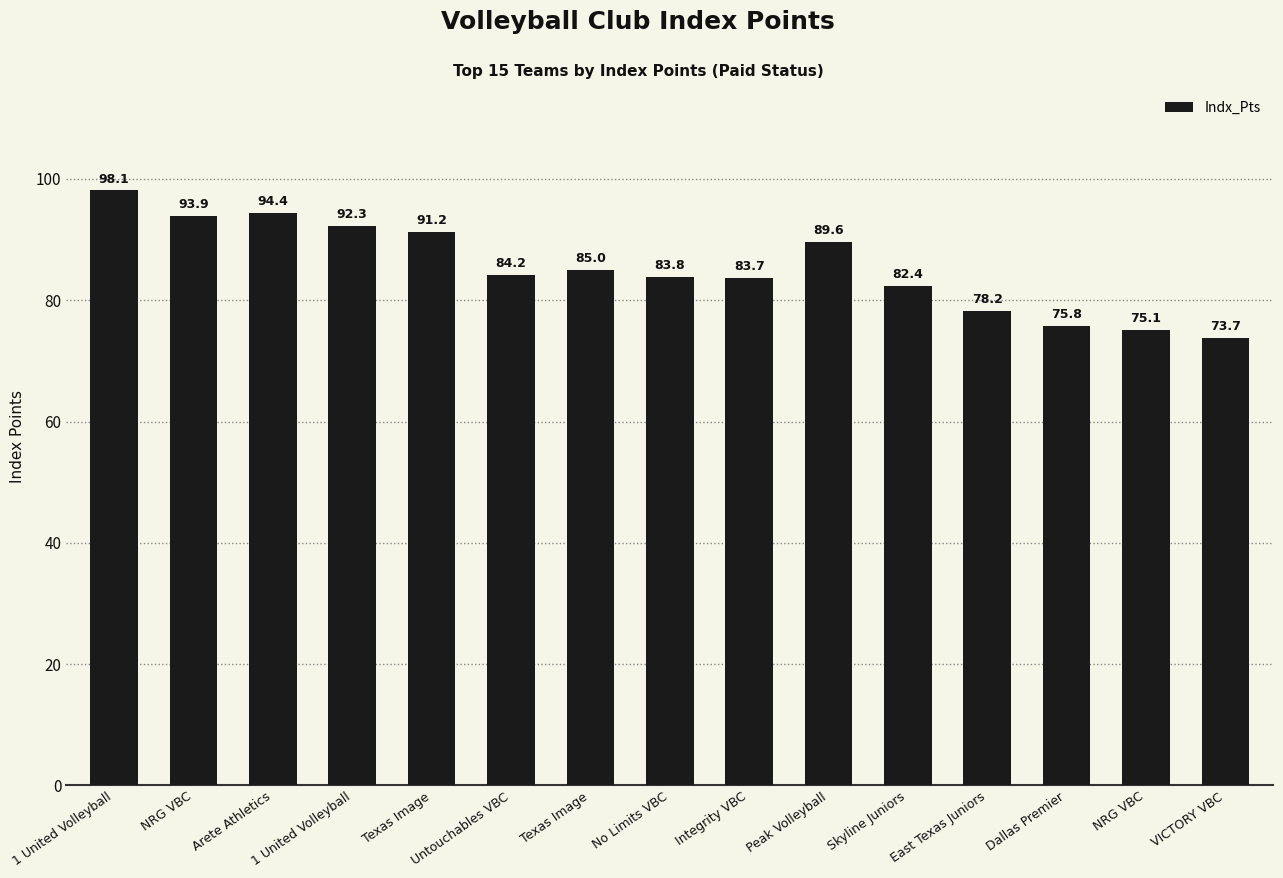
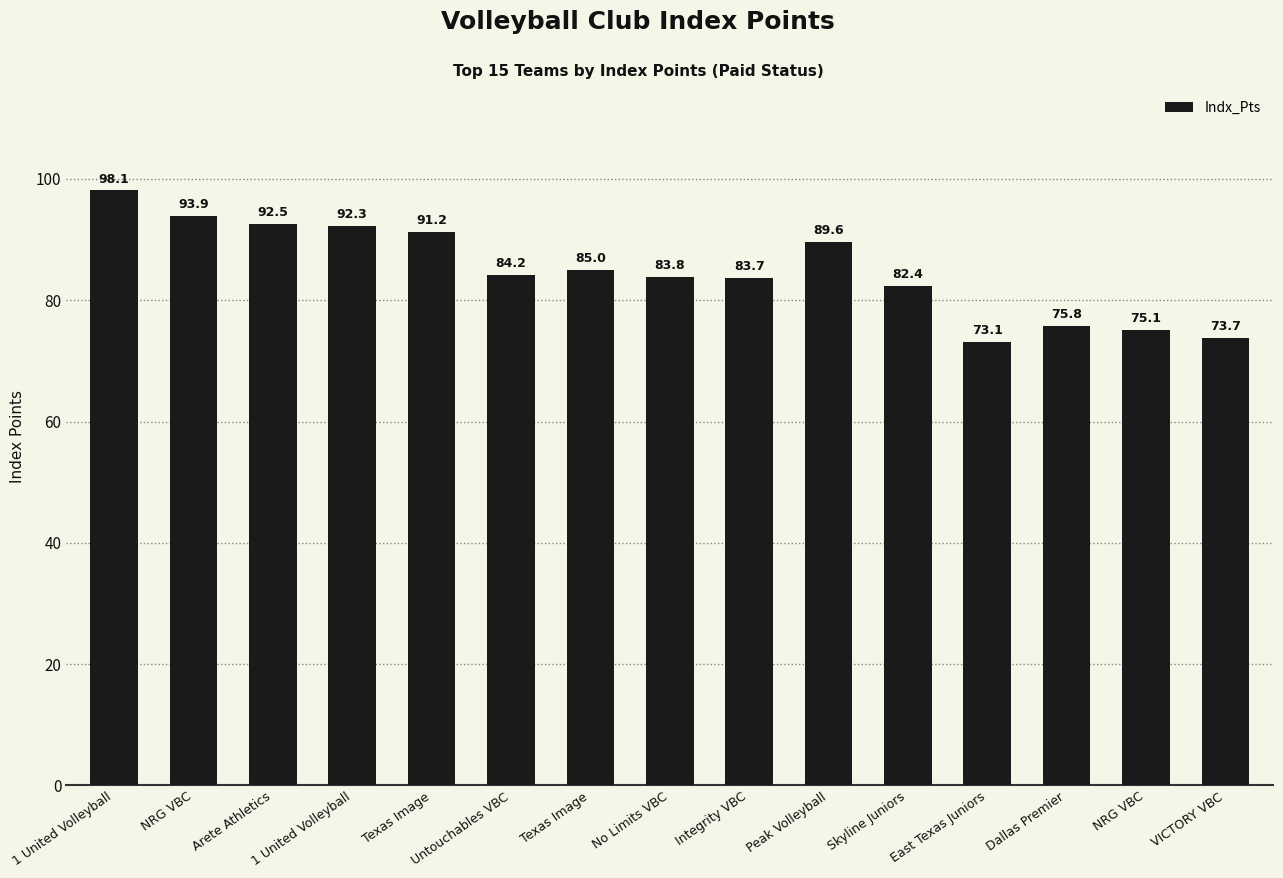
  {
-   "Arete Athletics": 94.4,
+   "Arete Athletics": 92.5,
    "Untouchables VBC": 84.2,
    "No Limits VBC": 83.8,
    "Integrity VBC": 83.7,
    "Peak Volleyball": 89.6,
    "Skyline Juniors": 82.4,
-   "East Texas Juniors": 78.2,
+   "East Texas Juniors": 73.1,
    "Dallas Premier": 75.8,
    "VICTORY VBC": 73.7
  }
